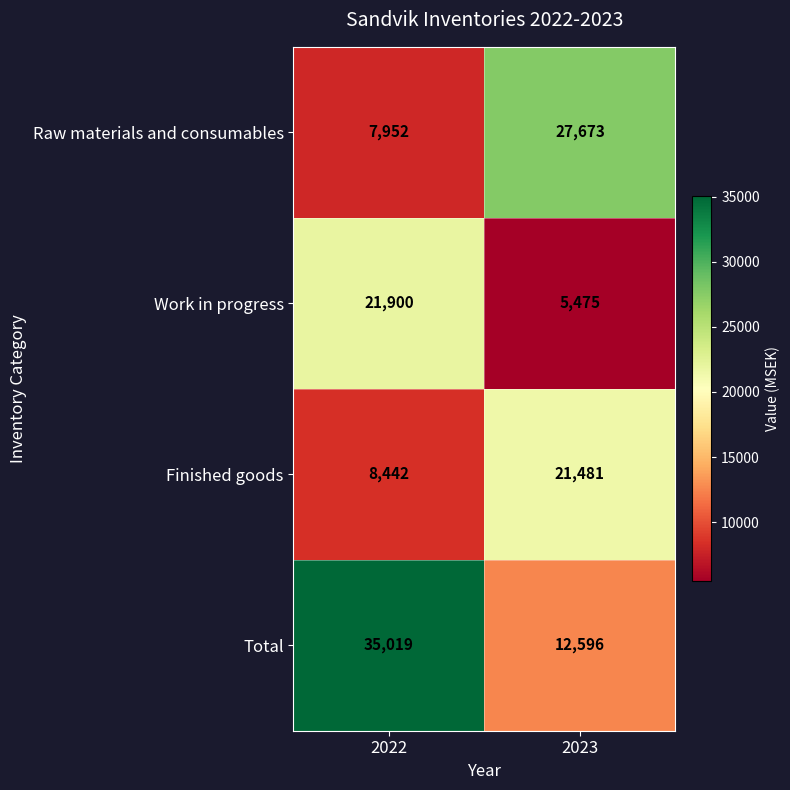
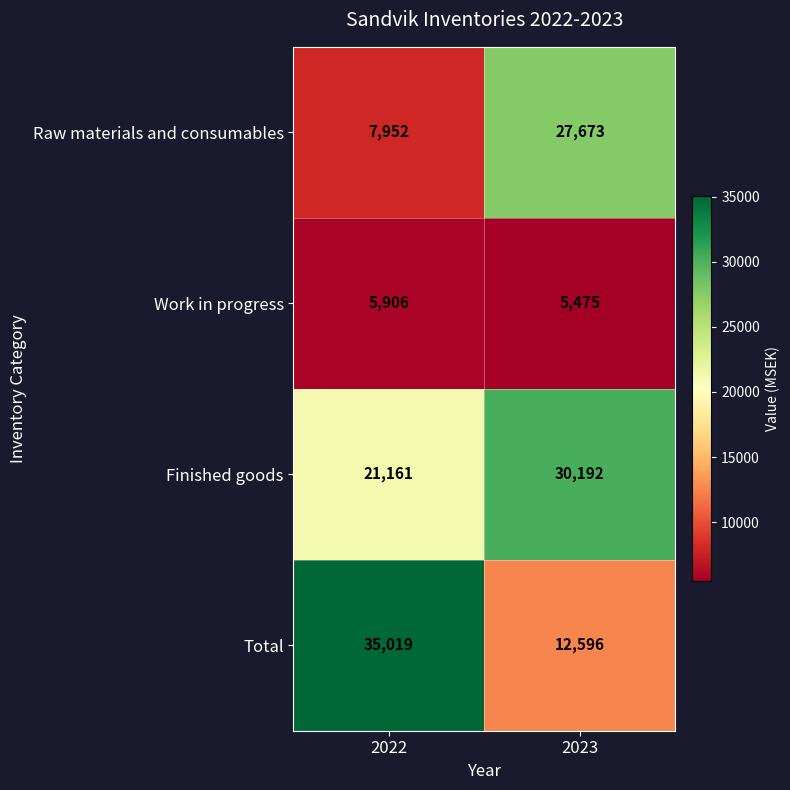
  {
    "Raw materials and consumables": {
      "2022": "7,952",
      "2023": "27,673"
    },
    "Work in progress": {
-     "2022": "21,900",
+     "2022": "5,906",
      "2023": "5,475"
    },
    "Finished goods": {
-     "2022": "8,442",
-     "2023": "21,481"
+     "2022": "21,161",
+     "2023": "30,192"
    },
    "Total": {
      "2022": "35,019",
      "2023": "12,596"
    }
  }
